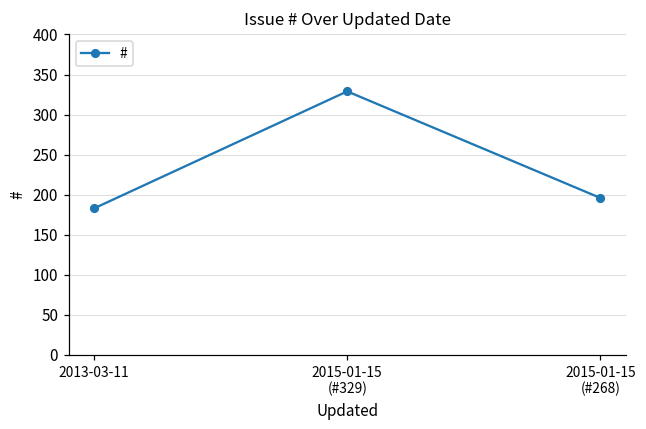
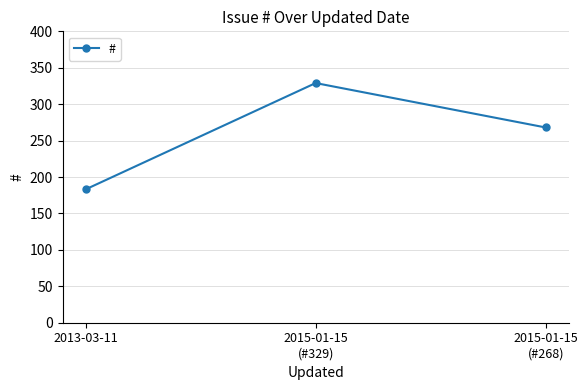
  {
    "2013-03-11": 180,
    "2015-01-15 (#329)": 330,
-   "2015-01-15 (#268)": 200
+   "2015-01-15 (#268)": 270
  }
